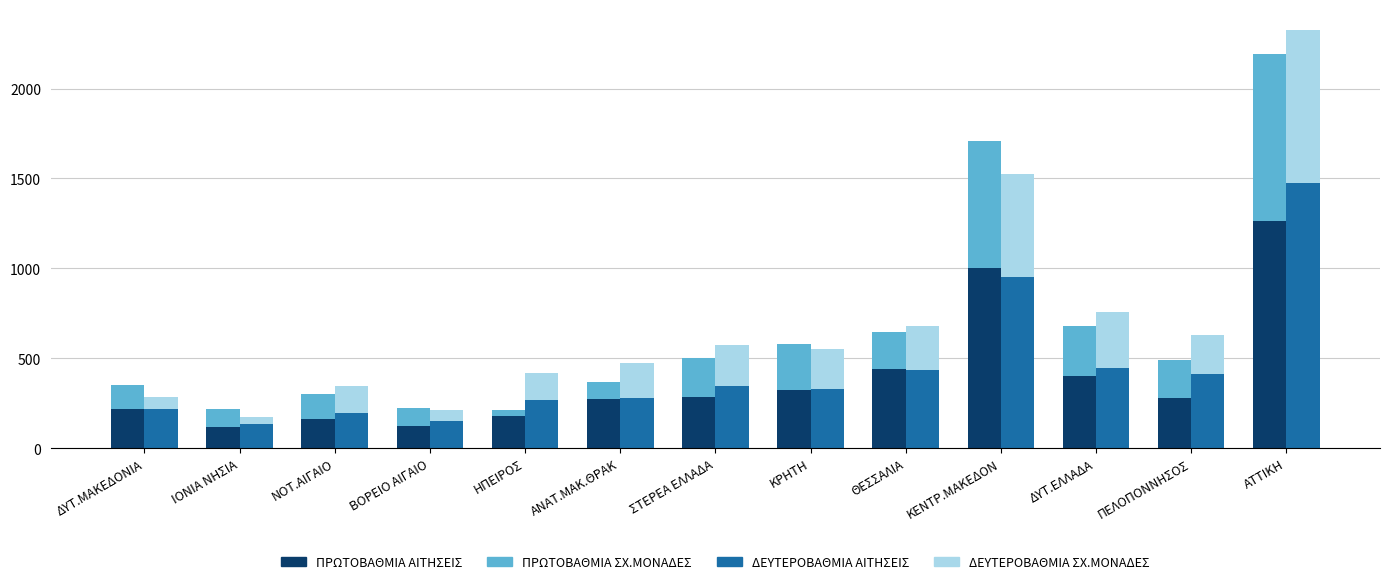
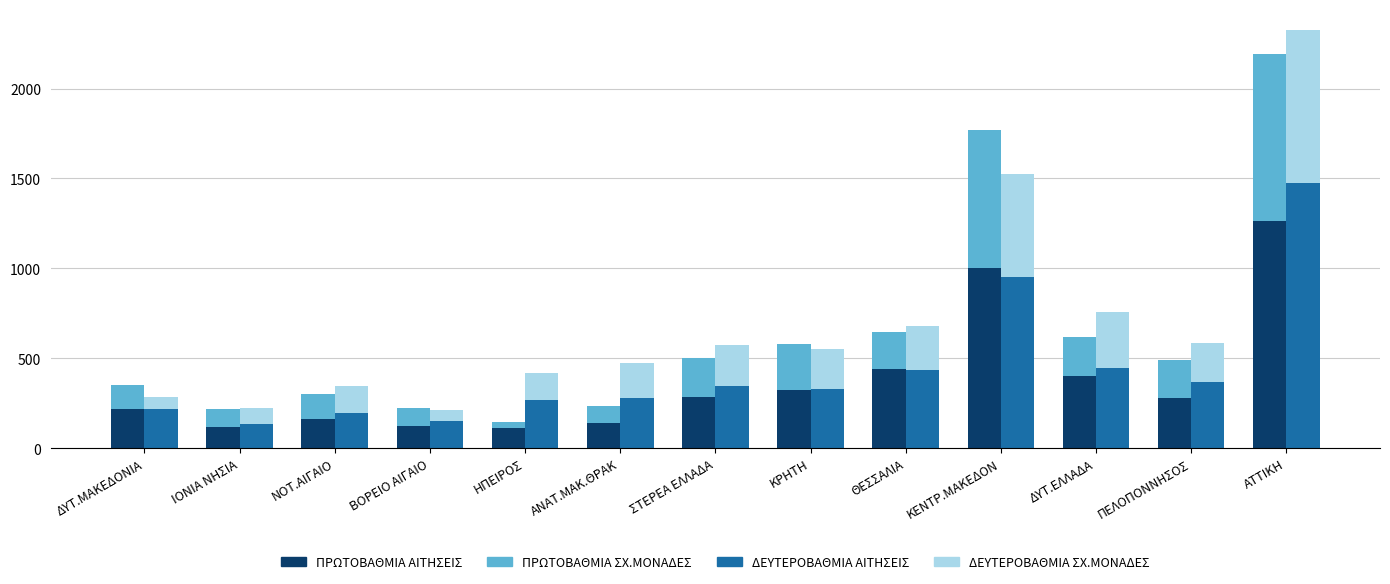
  {
    "ΠΡΩΤΟΒΑΘΜΙΑ ΑΙΤΗΣΕΙΣ": {
      "ΔΥΤ.ΜΑΚΕΔΟΝΙΑ": 220,
      "ΙΟΝΙΑ ΝΗΣΙΑ": 120,
      "ΝΟΤ.ΑΙΓΑΙΟ": 160,
      "ΒΟΡΕΙΟ ΑΙΓΑΙΟ": 120,
-     "ΗΠΕΙΡΟΣ": 180,
-     "ΑΝΑΤ.ΜΑΚ.ΘΡΑΚ": 270,
+     "ΗΠΕΙΡΟΣ": 110,
+     "ΑΝΑΤ.ΜΑΚ.ΘΡΑΚ": 140,
      "ΣΤΕΡΕΑ ΕΛΛΑΔΑ": 290,
      "ΚΡΗΤΗ": 320,
      "ΘΕΣΣΑΛΙΑ": 440,
      "ΚΕΝΤΡ.ΜΑΚΕΔΟΝ": 1000,
      "ΔΥΤ.ΕΛΛΑΔΑ": 400,
      "ΠΕΛΟΠΟΝΝΗΣΟΣ": 280,
      "ΑΤΤΙΚΗ": 1260
    },
    "ΠΡΩΤΟΒΑΘΜΙΑ ΣΧ.ΜΟΝΑΔΕΣ": {
      "ΔΥΤ.ΜΑΚΕΔΟΝΙΑ": 140,
      "ΙΟΝΙΑ ΝΗΣΙΑ": 100,
      "ΝΟΤ.ΑΙΓΑΙΟ": 140,
      "ΒΟΡΕΙΟ ΑΙΓΑΙΟ": 100,
      "ΗΠΕΙΡΟΣ": 30,
      "ΑΝΑΤ.ΜΑΚ.ΘΡΑΚ": 100,
      "ΣΤΕΡΕΑ ΕΛΛΑΔΑ": 210,
      "ΚΡΗΤΗ": 260,
      "ΘΕΣΣΑΛΙΑ": 200,
-     "ΚΕΝΤΡ.ΜΑΚΕΔΟΝ": 710,
-     "ΔΥΤ.ΕΛΛΑΔΑ": 270,
+     "ΚΕΝΤΡ.ΜΑΚΕΔΟΝ": 760,
+     "ΔΥΤ.ΕΛΛΑΔΑ": 220,
      "ΠΕΛΟΠΟΝΝΗΣΟΣ": 220,
      "ΑΤΤΙΚΗ": 930
    },
    "ΔΕΥΤΕΡΟΒΑΘΜΙΑ ΑΙΤΗΣΕΙΣ": {
      "ΔΥΤ.ΜΑΚΕΔΟΝΙΑ": 220,
      "ΙΟΝΙΑ ΝΗΣΙΑ": 140,
      "ΝΟΤ.ΑΙΓΑΙΟ": 200,
      "ΒΟΡΕΙΟ ΑΙΓΑΙΟ": 150,
      "ΗΠΕΙΡΟΣ": 270,
      "ΑΝΑΤ.ΜΑΚ.ΘΡΑΚ": 280,
      "ΣΤΕΡΕΑ ΕΛΛΑΔΑ": 350,
      "ΚΡΗΤΗ": 330,
      "ΘΕΣΣΑΛΙΑ": 440,
      "ΚΕΝΤΡ.ΜΑΚΕΔΟΝ": 950,
      "ΔΥΤ.ΕΛΛΑΔΑ": 450,
-     "ΠΕΛΟΠΟΝΝΗΣΟΣ": 410,
+     "ΠΕΛΟΠΟΝΝΗΣΟΣ": 370,
      "ΑΤΤΙΚΗ": 1470
    },
    "ΔΕΥΤΕΡΟΒΑΘΜΙΑ ΣΧ.ΜΟΝΑΔΕΣ": {
      "ΔΥΤ.ΜΑΚΕΔΟΝΙΑ": 70,
-     "ΙΟΝΙΑ ΝΗΣΙΑ": 40,
+     "ΙΟΝΙΑ ΝΗΣΙΑ": 90,
      "ΝΟΤ.ΑΙΓΑΙΟ": 150,
      "ΒΟΡΕΙΟ ΑΙΓΑΙΟ": 60,
      "ΗΠΕΙΡΟΣ": 150,
      "ΑΝΑΤ.ΜΑΚ.ΘΡΑΚ": 190,
      "ΣΤΕΡΕΑ ΕΛΛΑΔΑ": 220,
      "ΚΡΗΤΗ": 220,
      "ΘΕΣΣΑΛΙΑ": 240,
      "ΚΕΝΤΡ.ΜΑΚΕΔΟΝ": 570,
      "ΔΥΤ.ΕΛΛΑΔΑ": 310,
      "ΠΕΛΟΠΟΝΝΗΣΟΣ": 220,
      "ΑΤΤΙΚΗ": 850
    }
  }
